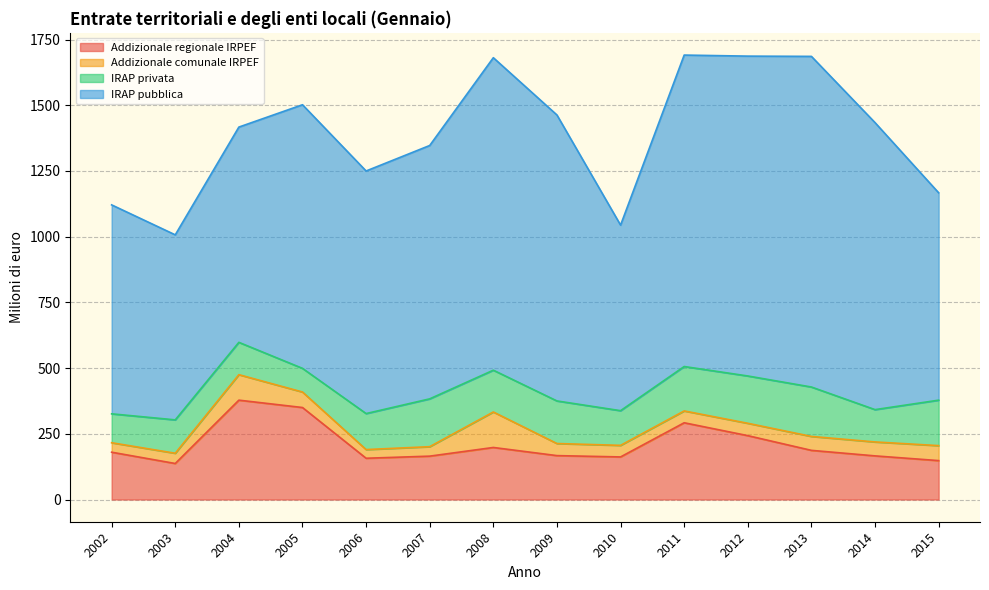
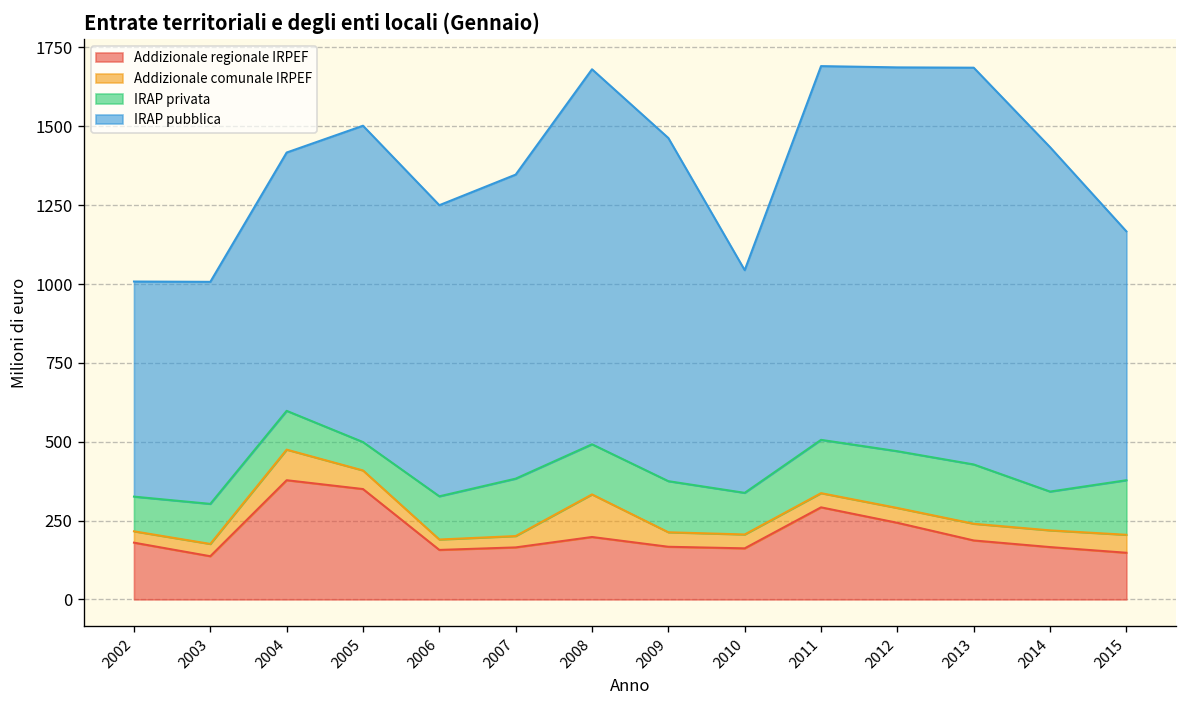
  {
    "Addizionale regionale IRPEF": {
      "2002": 180,
      "2003": 140,
      "2004": 380,
      "2005": 350,
      "2006": 160,
      "2007": 170,
      "2008": 200,
      "2009": 170,
      "2010": 160,
      "2011": 290,
      "2012": 240,
      "2013": 190,
      "2014": 170,
      "2015": 150
    },
    "Addizionale comunale IRPEF": {
      "2002": 40,
      "2003": 40,
      "2004": 100,
      "2005": 60,
      "2006": 30,
      "2007": 40,
      "2008": 140,
      "2009": 50,
      "2010": 40,
      "2011": 50,
      "2012": 50,
      "2013": 50,
      "2014": 50,
      "2015": 60
    },
    "IRAP privata": {
      "2002": 110,
      "2003": 130,
      "2004": 120,
      "2005": 90,
      "2006": 140,
      "2007": 180,
      "2008": 160,
      "2009": 160,
      "2010": 130,
      "2011": 170,
      "2012": 180,
      "2013": 190,
      "2014": 120,
      "2015": 170
    },
    "IRAP pubblica": {
-     "2002": 800,
+     "2002": 680,
      "2003": 700,
      "2004": 820,
      "2005": 1000,
      "2006": 920,
      "2007": 960,
      "2008": 1190,
      "2009": 1090,
      "2010": 710,
      "2011": 1190,
      "2012": 1220,
      "2013": 1260,
      "2014": 1090,
      "2015": 790
    }
  }
